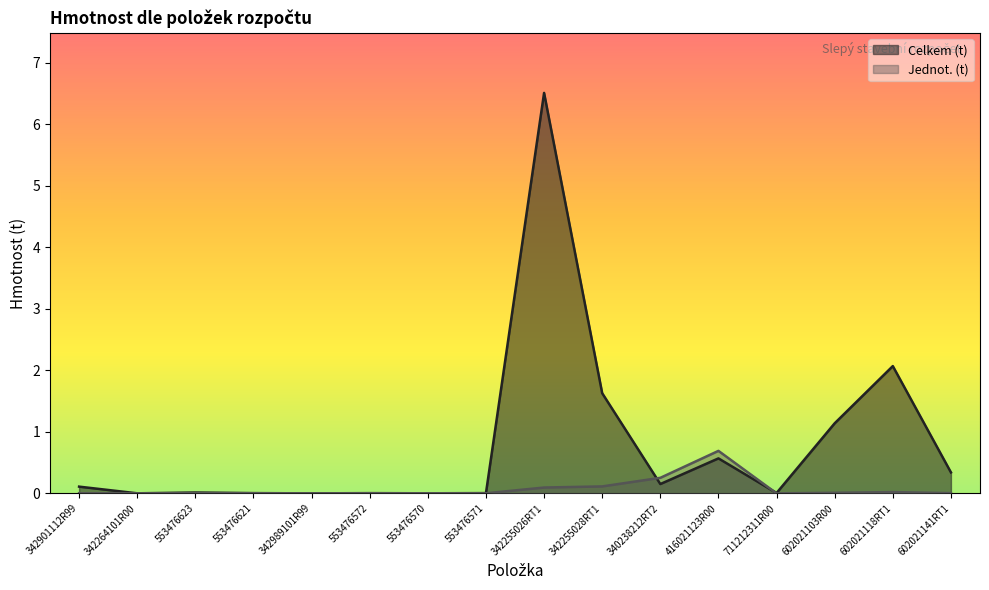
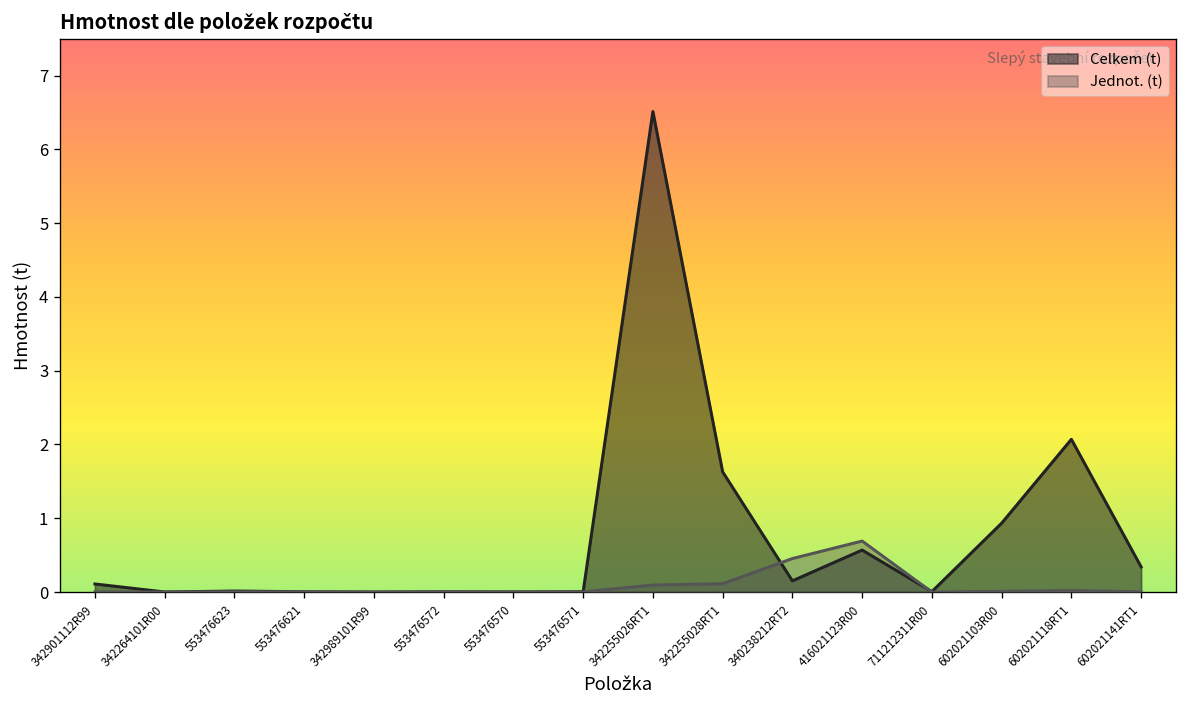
  {
    "Celkem (t)": {
      "342901112R99": 0.1,
      "342255026RT1": 6.5,
      "342255028RT1": 1.6,
      "340238212RT2": 0.2,
      "416021123R00": 0.6,
-     "602021103R00": 1.1,
+     "602021103R00": 0.9,
      "602021118RT1": 2.1,
      "602021141RT1": 0.3
    },
    "Jednot. (t)": {
      "342901112R99": 0.0,
      "342255026RT1": 0.1,
      "342255028RT1": 0.1,
-     "340238212RT2": 0.3,
+     "340238212RT2": 0.5,
      "416021123R00": 0.7,
      "602021103R00": 0.0,
      "602021118RT1": 0.0,
      "602021141RT1": 0.0
    }
  }
